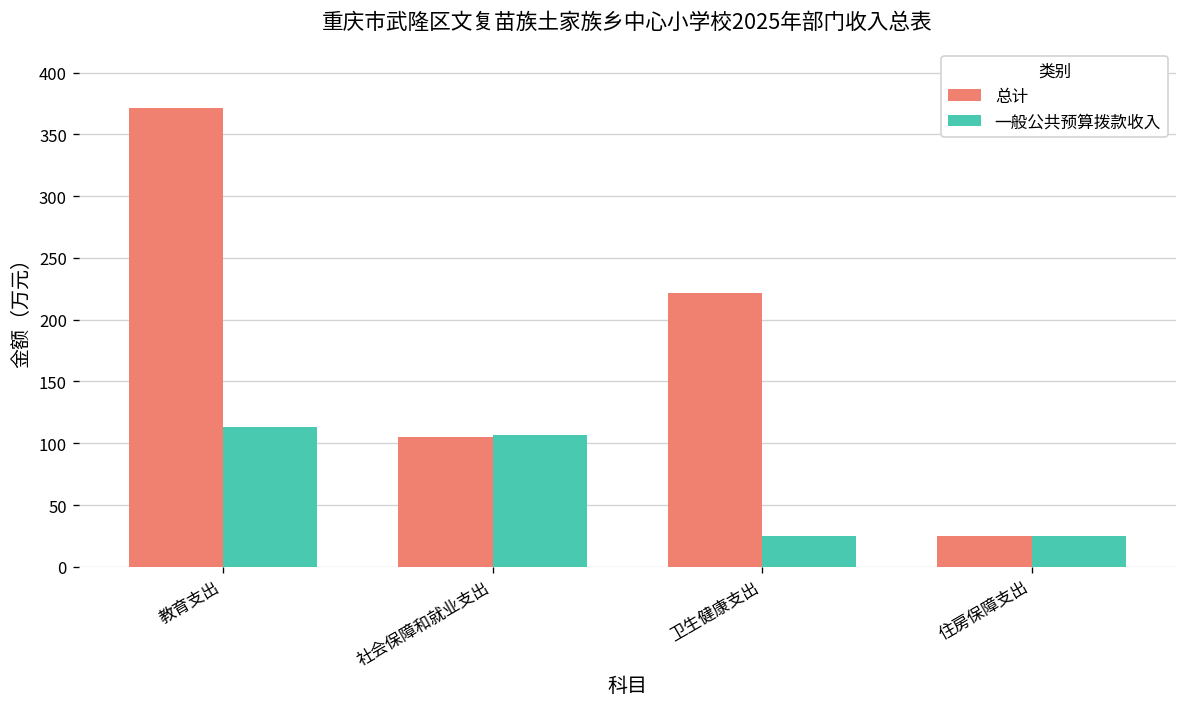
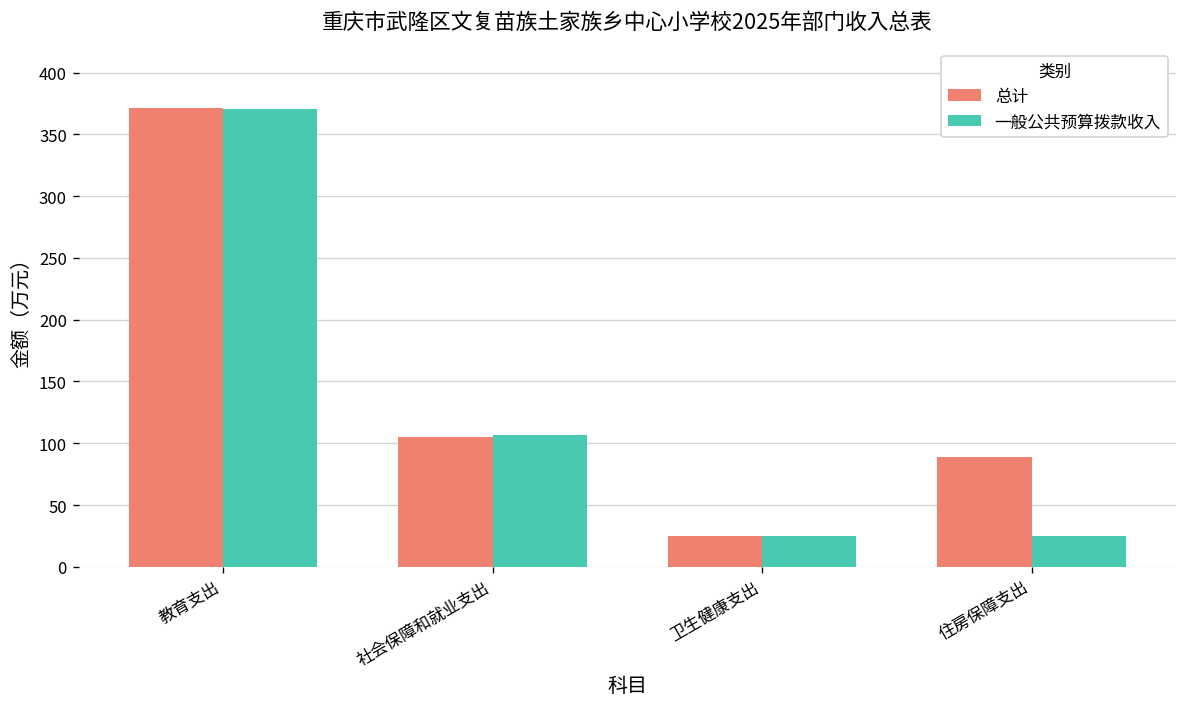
  {
    "总计": {
      "教育支出": 371,
      "社会保障和就业支出": 105,
-     "卫生健康支出": 221,
-     "住房保障支出": 25
+     "卫生健康支出": 25,
+     "住房保障支出": 89
    },
    "一般公共预算拨款收入": {
-     "教育支出": 113,
+     "教育支出": 370,
      "社会保障和就业支出": 107,
      "卫生健康支出": 25,
      "住房保障支出": 25
    }
  }
